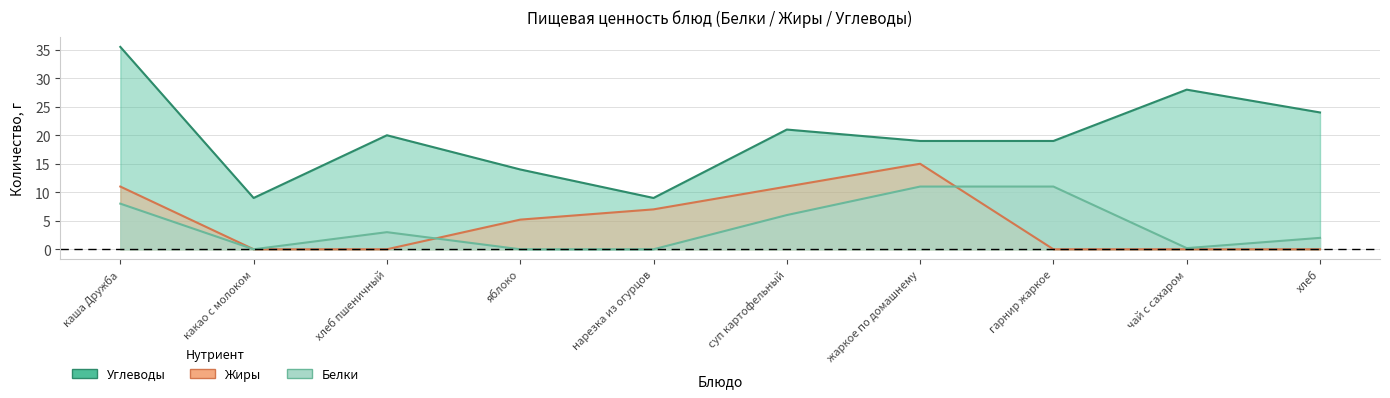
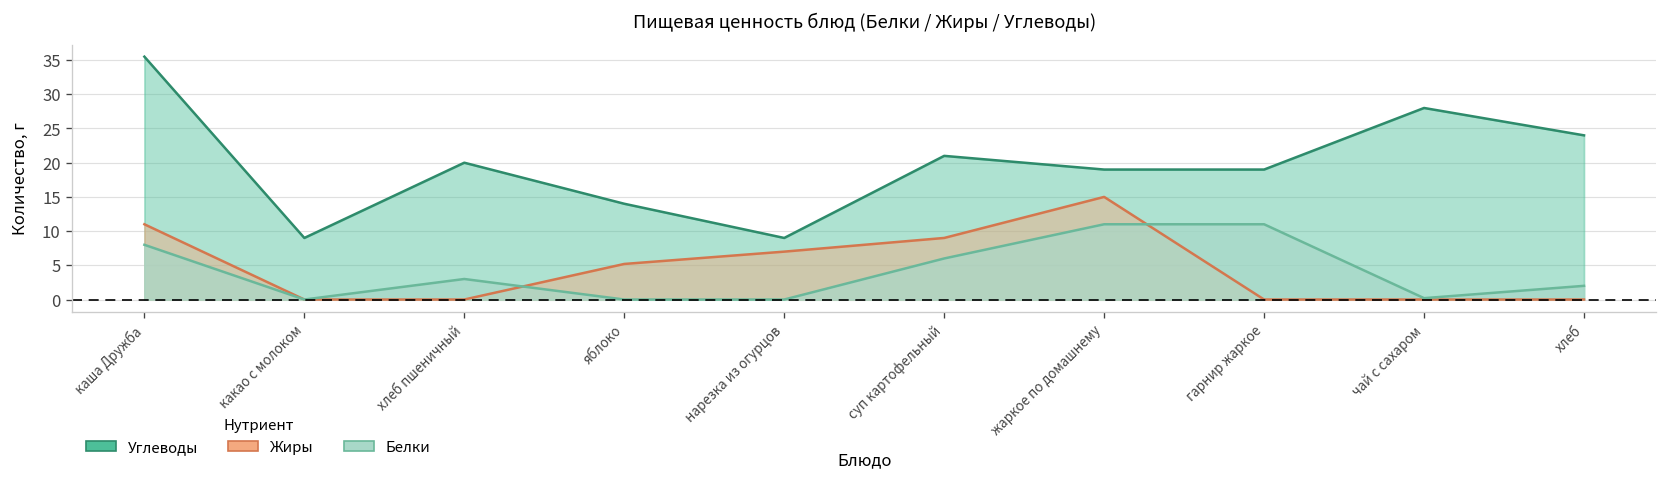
  {
    "Жиры": {
      "каша Дружба": 11,
      "хлеб пшеничный": 0,
      "яблоко": 5,
      "нарезка из огурцов": 7,
-     "суп картофельный": 11,
+     "суп картофельный": 9,
      "жаркое по домашнему": 15,
      "гарнир жаркое": 0,
      "хлеб": 0
    }
  }
